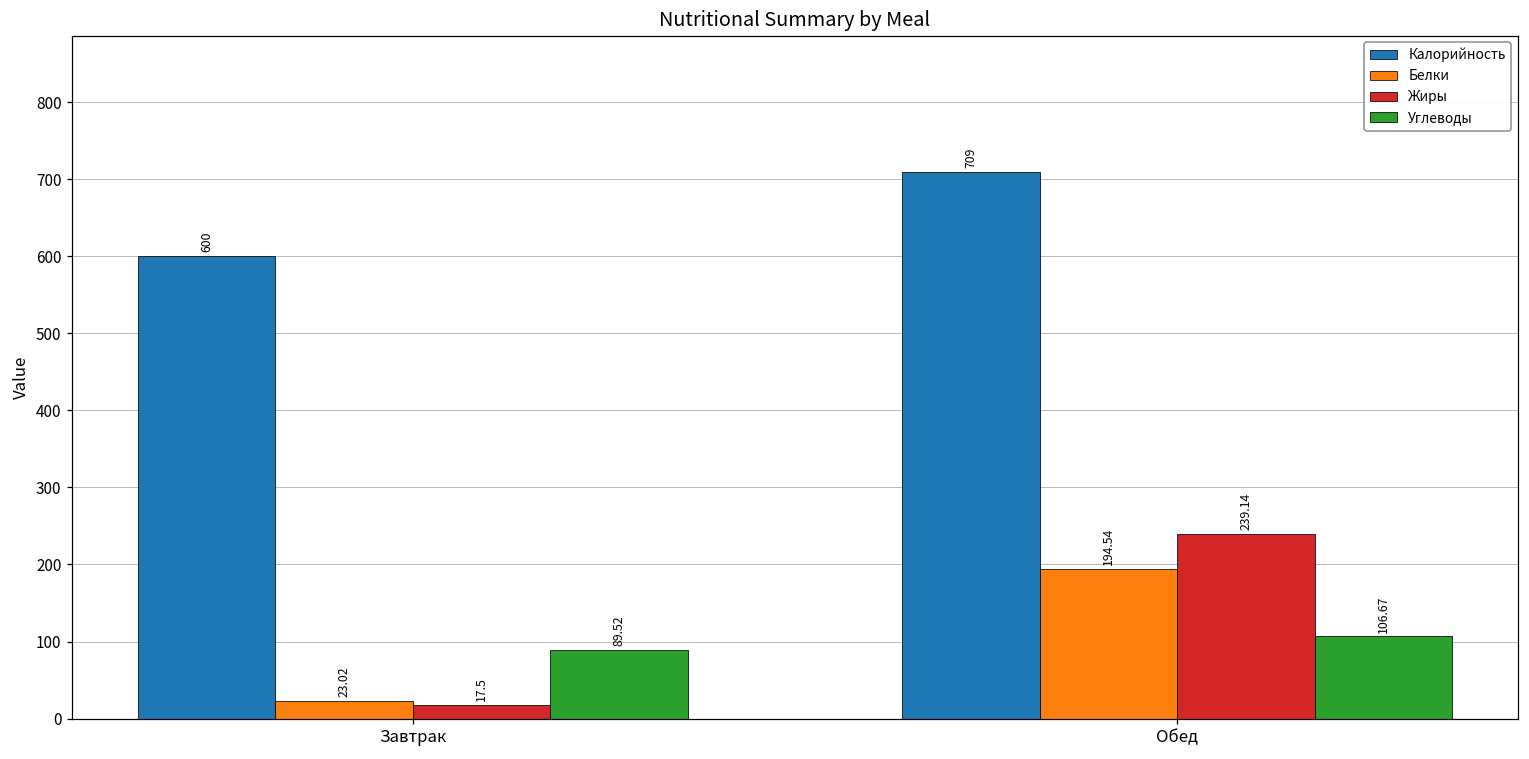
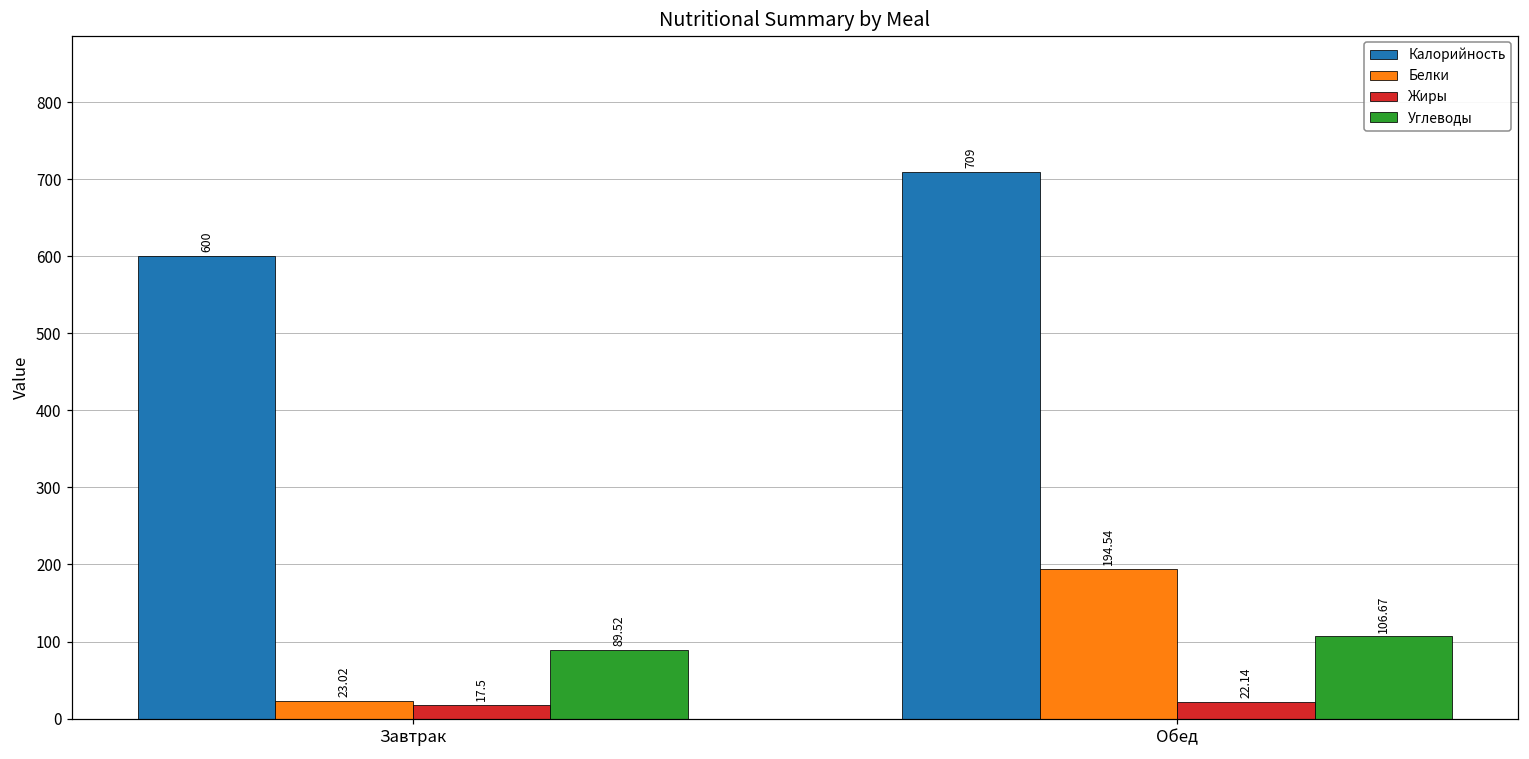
  {
    "Калорийность": {
      "Завтрак": 600,
      "Обед": 709
    },
    "Белки": {
      "Завтрак": 23.02,
      "Обед": 194.54
    },
    "Жиры": {
      "Завтрак": 17.5,
-     "Обед": 239.14
+     "Обед": 22.14
    },
    "Углеводы": {
      "Завтрак": 89.52,
      "Обед": 106.67
    }
  }
